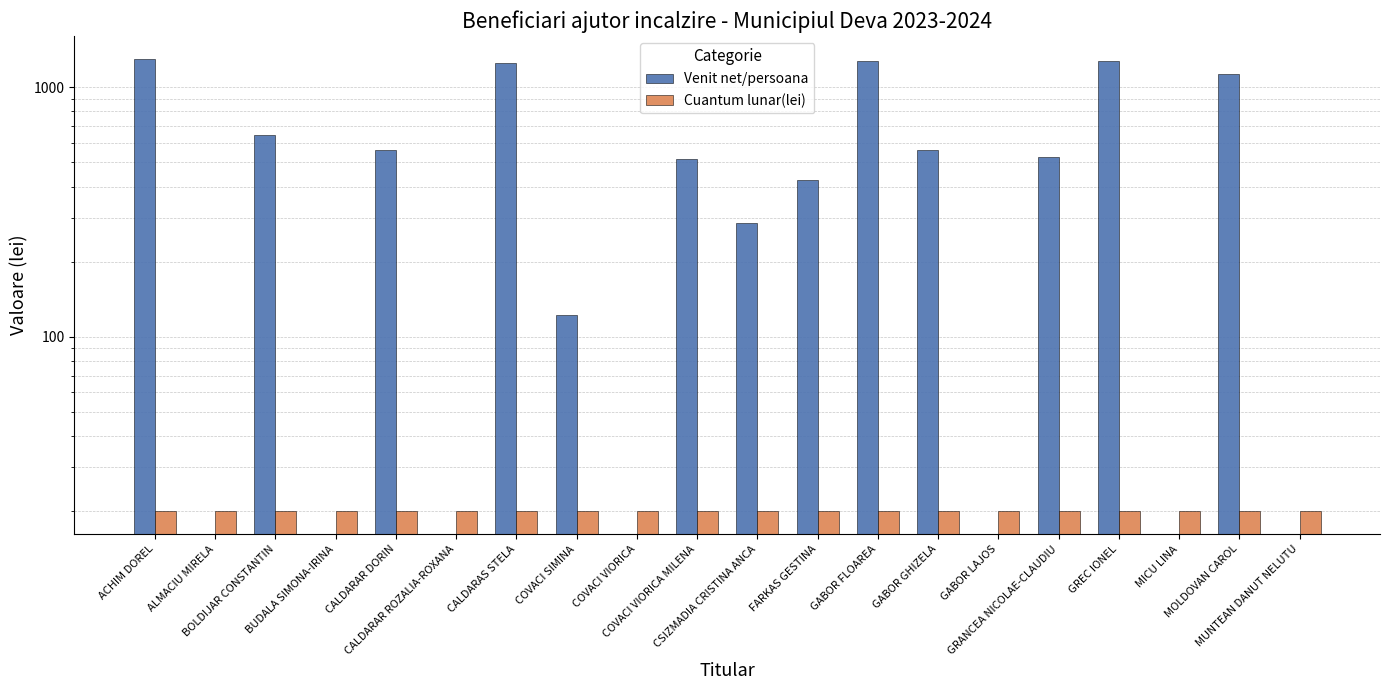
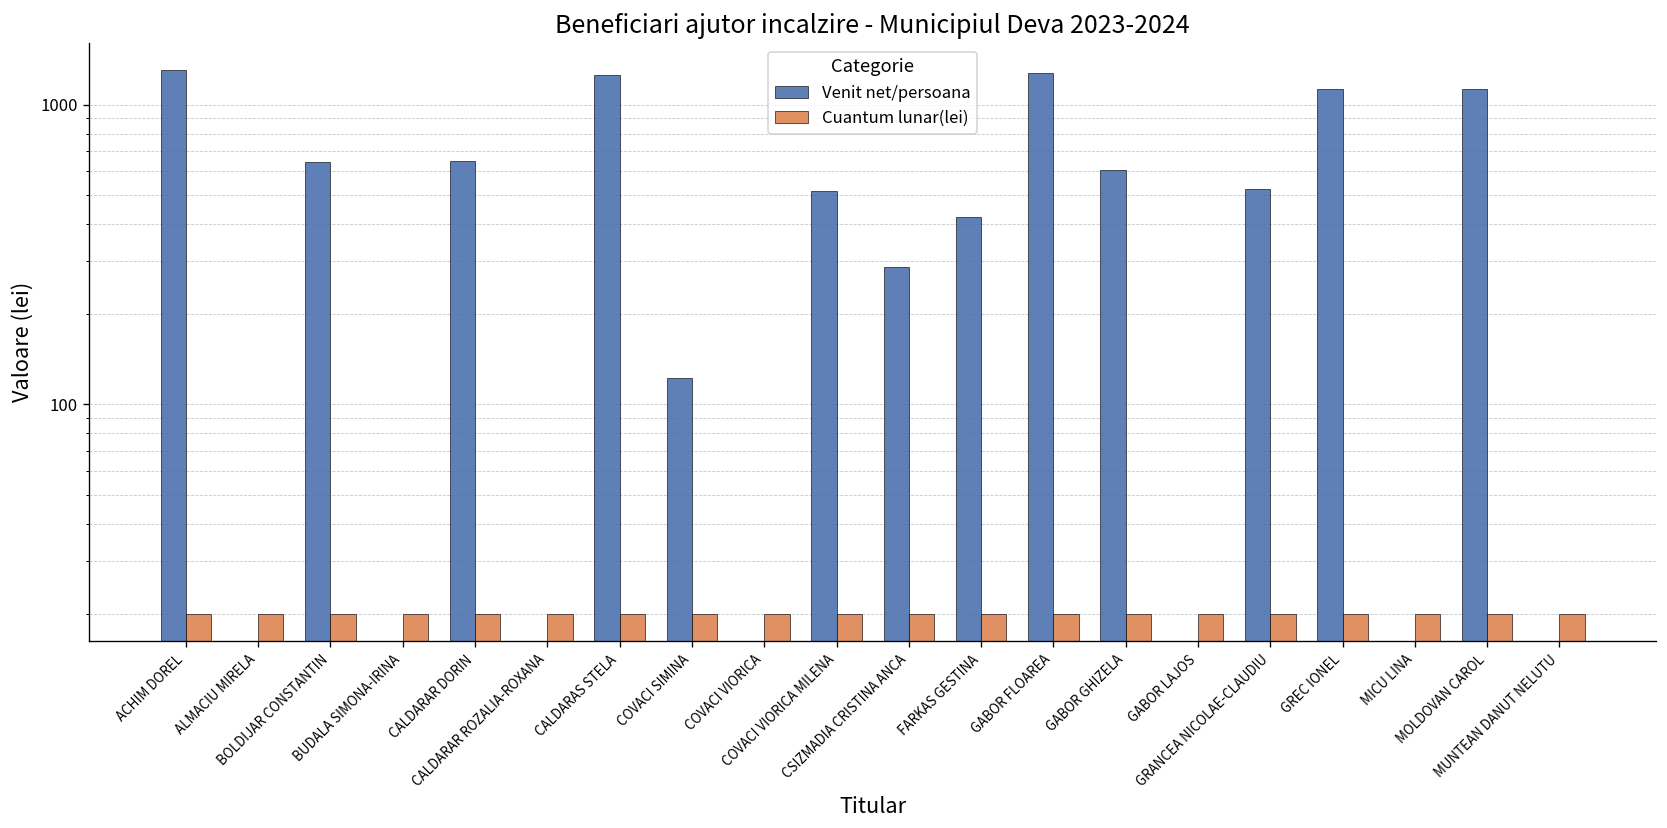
  {
    "Venit net/persoana": {
      "ACHIM DOREL": 1300,
      "BOLDIJAR CONSTANTIN": 640,
-     "CALDARAR DORIN": 560,
+     "CALDARAR DORIN": 650,
      "CALDARAS STELA": 1300,
      "COVACI SIMINA": 120,
      "COVACI VIORICA MILENA": 520,
      "CSIZMADIA CRISTINA ANCA": 290,
      "FARKAS GESTINA": 420,
      "GABOR FLOAREA": 1300,
-     "GABOR GHIZELA": 560,
+     "GABOR GHIZELA": 610,
      "GRANCEA NICOLAE-CLAUDIU": 520,
-     "GREC IONEL": 1300,
+     "GREC IONEL": 1100,
      "MOLDOVAN CAROL": 1100
    },
    "Cuantum lunar(lei)": {
      "ACHIM DOREL": 20,
      "ALMACIU MIRELA": 20,
      "BOLDIJAR CONSTANTIN": 20,
      "BUDALA SIMONA-IRINA": 20,
      "CALDARAR DORIN": 20,
      "CALDARAR ROZALIA-ROXANA": 20,
      "CALDARAS STELA": 20,
      "COVACI SIMINA": 20,
      "COVACI VIORICA": 20,
      "COVACI VIORICA MILENA": 20,
      "CSIZMADIA CRISTINA ANCA": 20,
      "FARKAS GESTINA": 20,
      "GABOR FLOAREA": 20,
      "GABOR GHIZELA": 20,
      "GABOR LAJOS": 20,
      "GRANCEA NICOLAE-CLAUDIU": 20,
      "GREC IONEL": 20,
      "MICU LINA": 20,
      "MOLDOVAN CAROL": 20,
      "MUNTEAN DANUT NELUTU": 20
    }
  }
